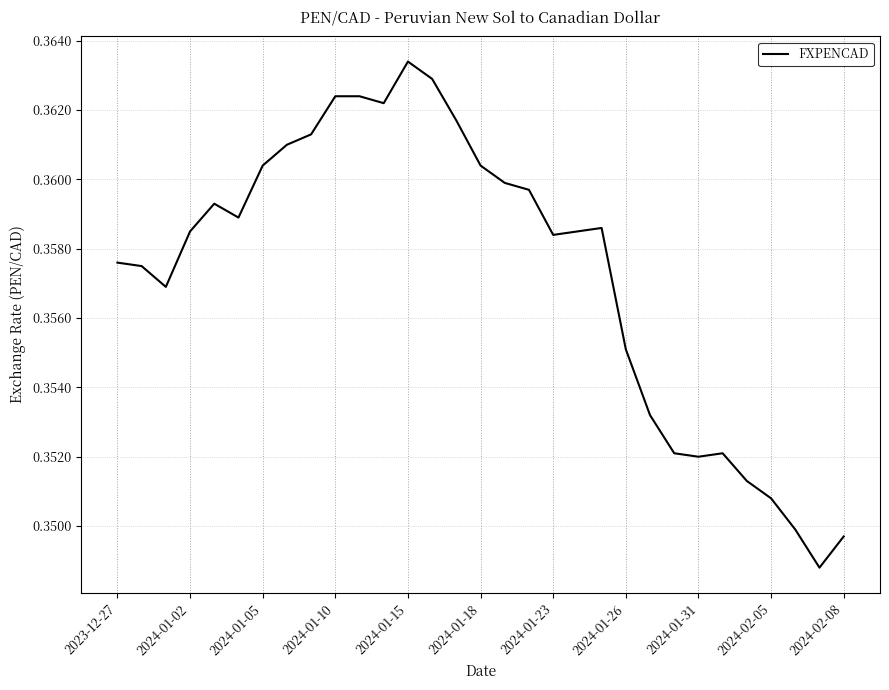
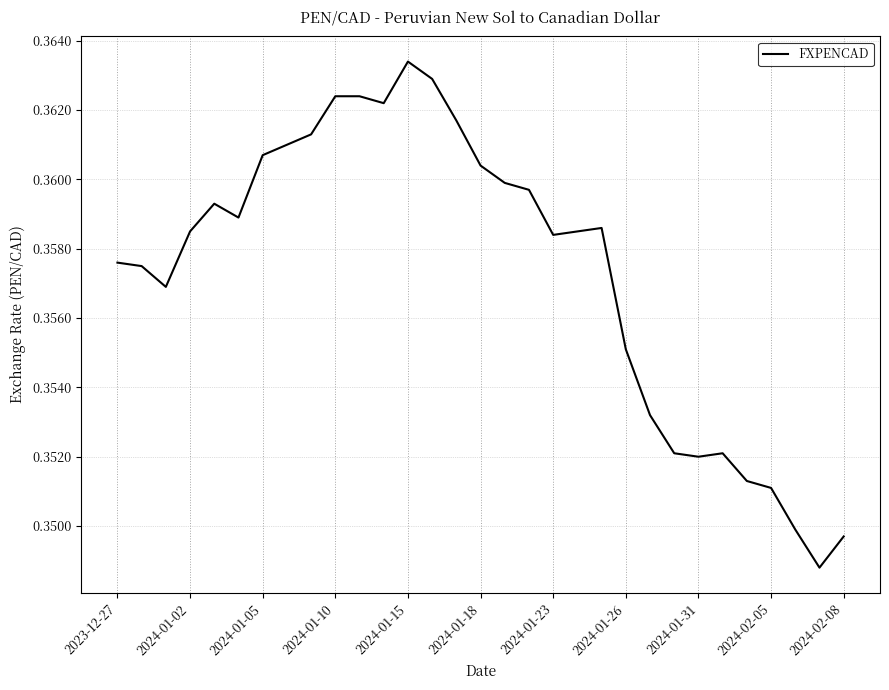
  {
    "2023-12-27": 0.3576,
    "2024-01-02": 0.3585,
-   "2024-01-05": 0.3604,
+   "2024-01-05": 0.3607,
    "2024-01-10": 0.3624,
    "2024-01-15": 0.3634,
    "2024-01-18": 0.3604,
    "2024-01-23": 0.3584,
    "2024-01-26": 0.3551,
    "2024-01-31": 0.3520,
-   "2024-02-05": 0.3508,
+   "2024-02-05": 0.3511,
    "2024-02-08": 0.3497
  }
